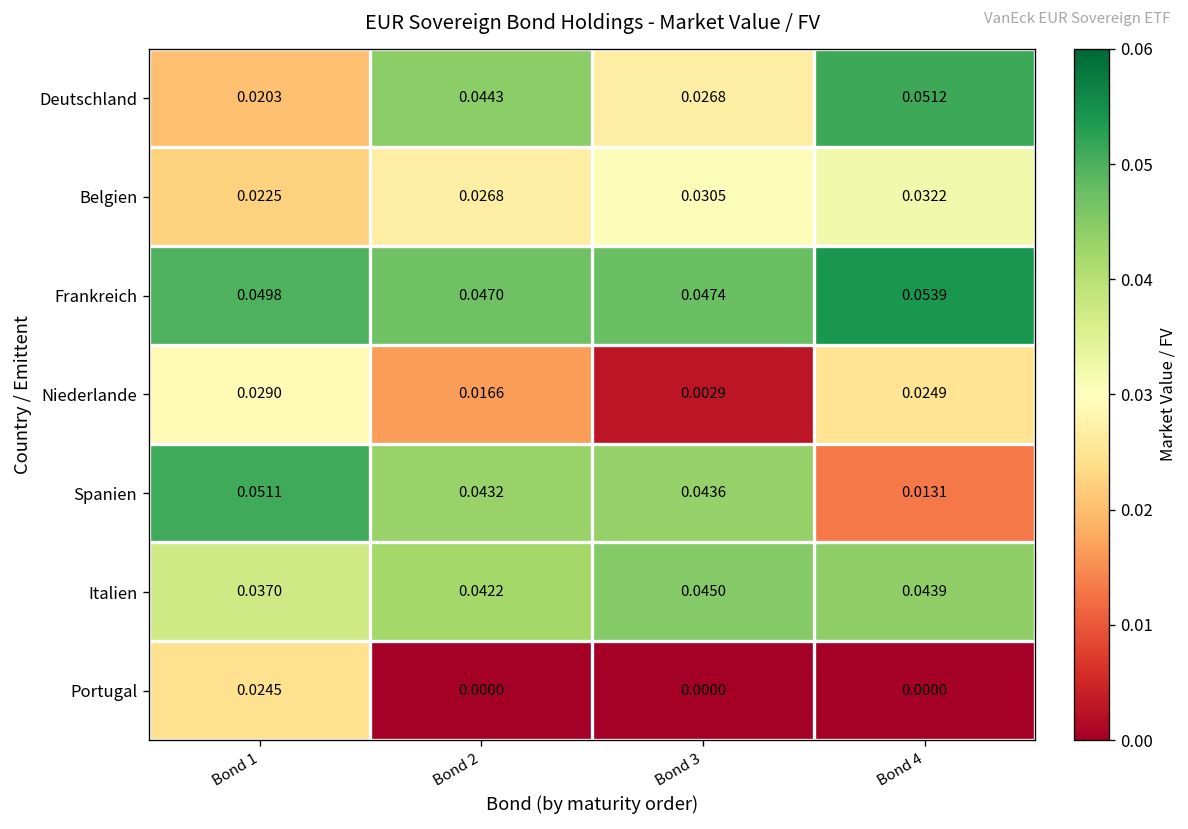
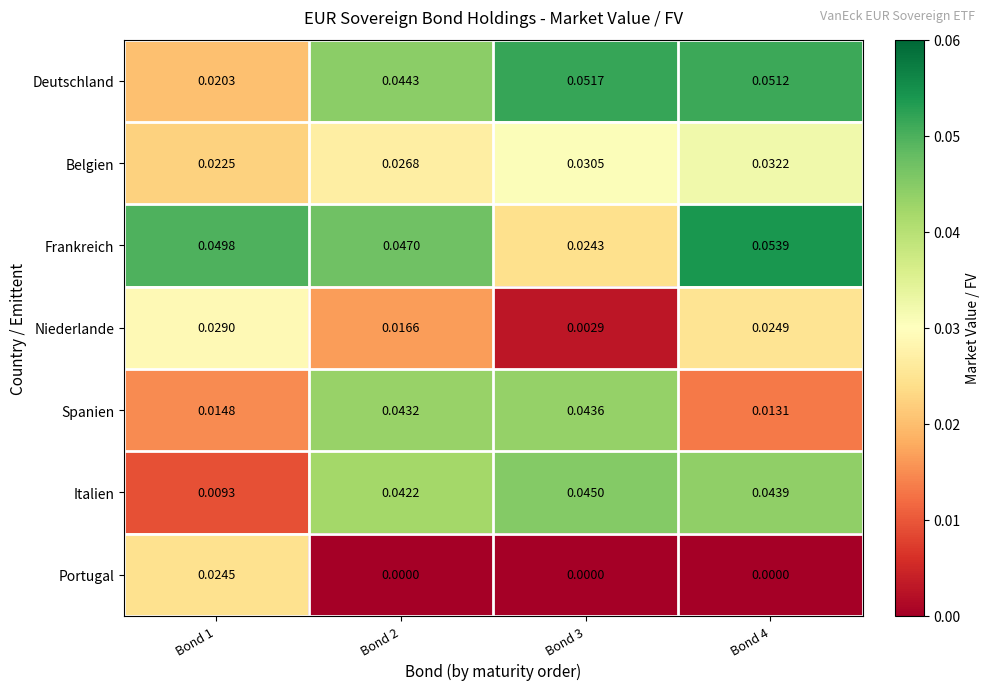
  {
    "Deutschland": {
      "Bond 1": 0.0203,
      "Bond 2": 0.0443,
-     "Bond 3": 0.0268,
+     "Bond 3": 0.0517,
      "Bond 4": 0.0512
    },
    "Belgien": {
      "Bond 1": 0.0225,
      "Bond 2": 0.0268,
      "Bond 3": 0.0305,
      "Bond 4": 0.0322
    },
    "Frankreich": {
      "Bond 1": 0.0498,
      "Bond 2": 0.0470,
-     "Bond 3": 0.0474,
+     "Bond 3": 0.0243,
      "Bond 4": 0.0539
    },
    "Niederlande": {
      "Bond 1": 0.0290,
      "Bond 2": 0.0166,
      "Bond 3": 0.0029,
      "Bond 4": 0.0249
    },
    "Spanien": {
-     "Bond 1": 0.0511,
+     "Bond 1": 0.0148,
      "Bond 2": 0.0432,
      "Bond 3": 0.0436,
      "Bond 4": 0.0131
    },
    "Italien": {
-     "Bond 1": 0.0370,
+     "Bond 1": 0.0093,
      "Bond 2": 0.0422,
      "Bond 3": 0.0450,
      "Bond 4": 0.0439
    },
    "Portugal": {
      "Bond 1": 0.0245,
      "Bond 2": 0.0000,
      "Bond 3": 0.0000,
      "Bond 4": 0.0000
    }
  }
